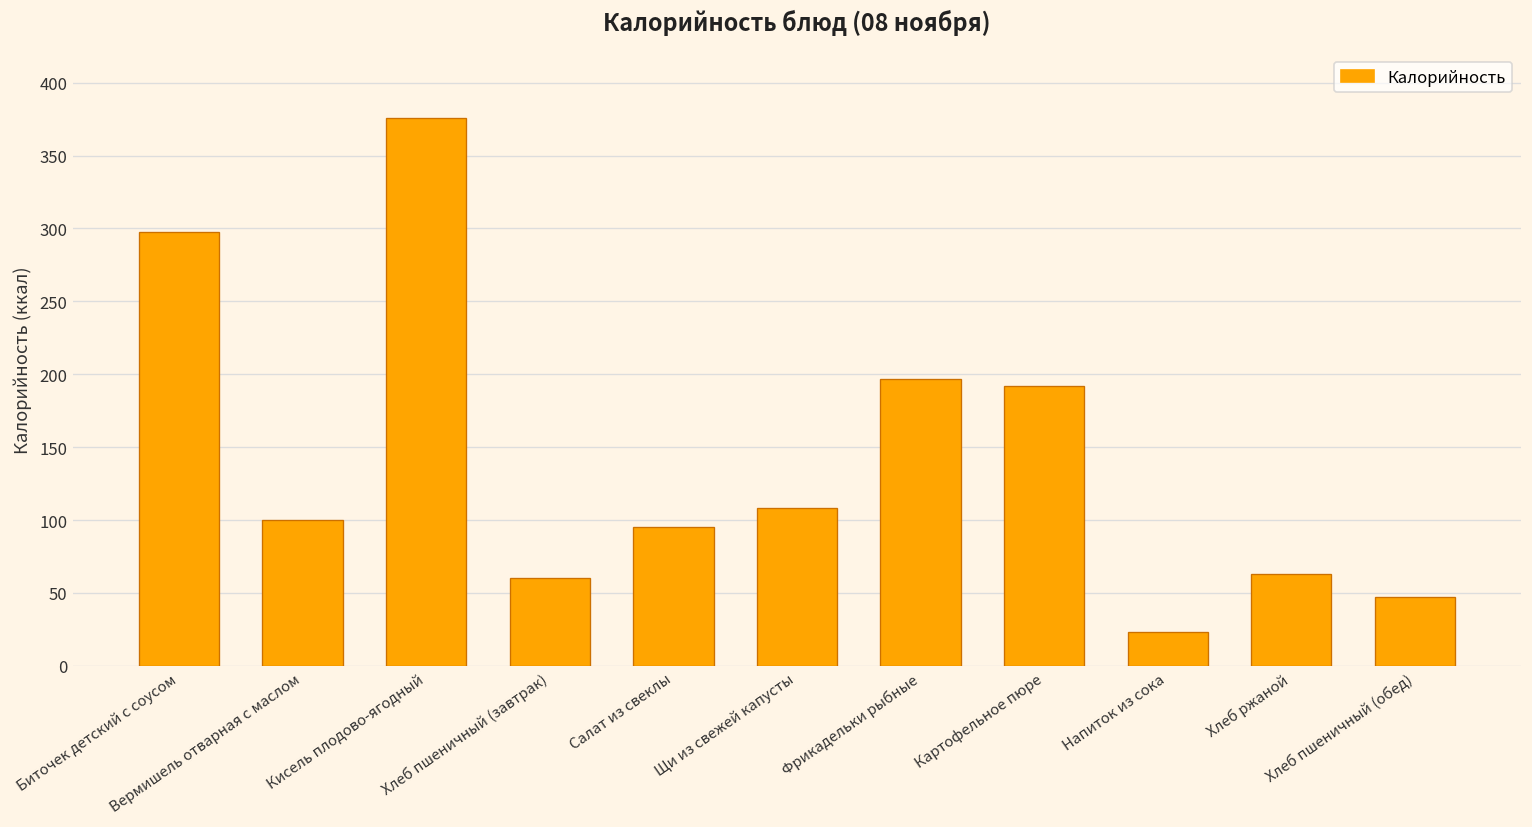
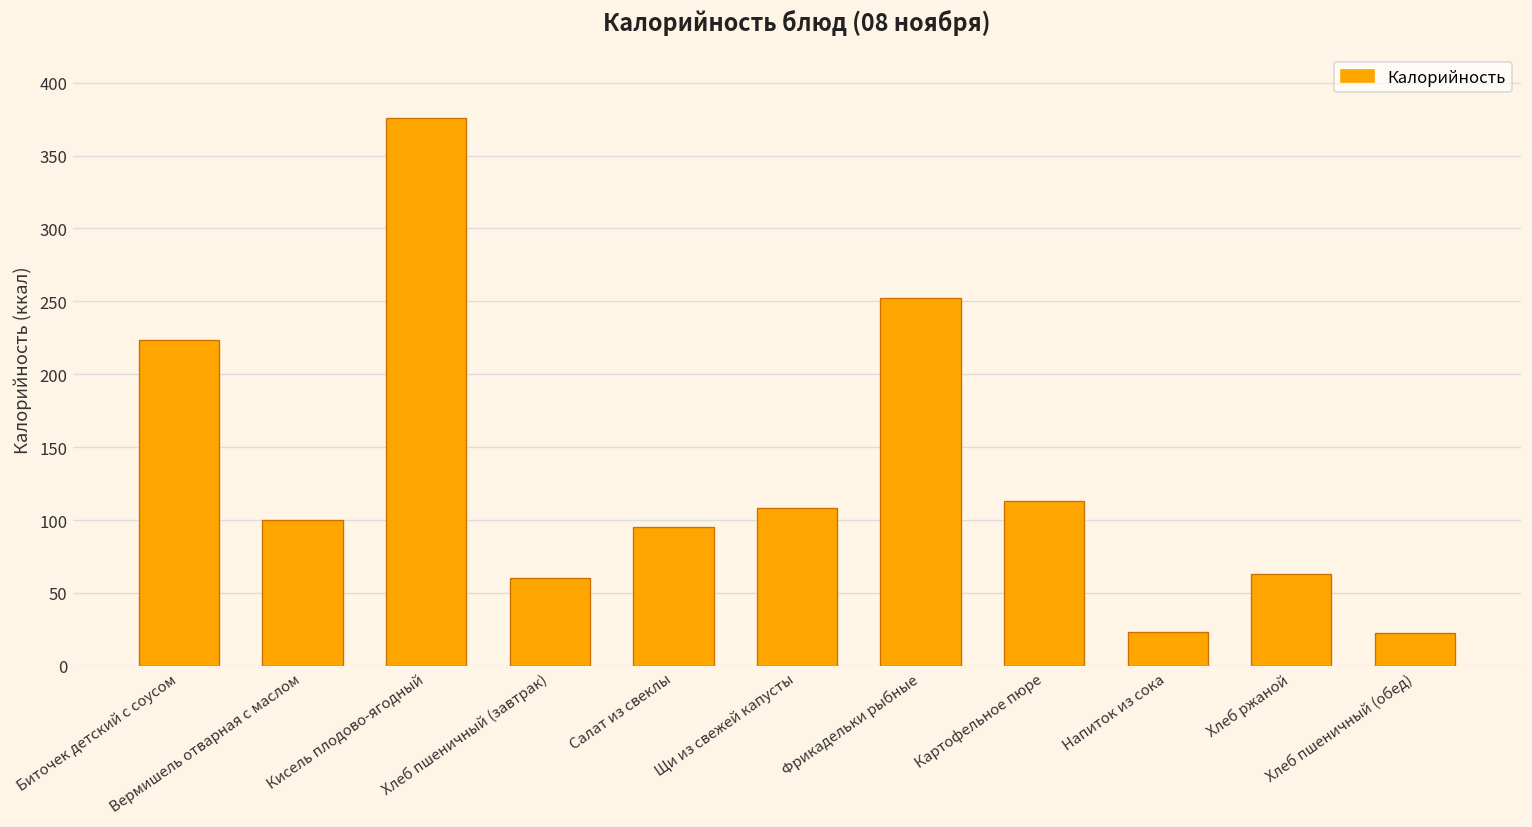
  {
-   "Биточек детский с соусом": 297,
+   "Биточек детский с соусом": 224,
    "Вермишель отварная с маслом": 100,
    "Кисель плодово-ягодный": 376,
    "Хлеб пшеничный (завтрак)": 60,
    "Салат из свеклы": 95,
    "Щи из свежей капусты": 108,
-   "Фрикадельки рыбные": 196,
-   "Картофельное пюре": 192,
+   "Фрикадельки рыбные": 253,
+   "Картофельное пюре": 113,
    "Напиток из сока": 23,
    "Хлеб ржаной": 63,
-   "Хлеб пшеничный (обед)": 48
+   "Хлеб пшеничный (обед)": 23
  }
